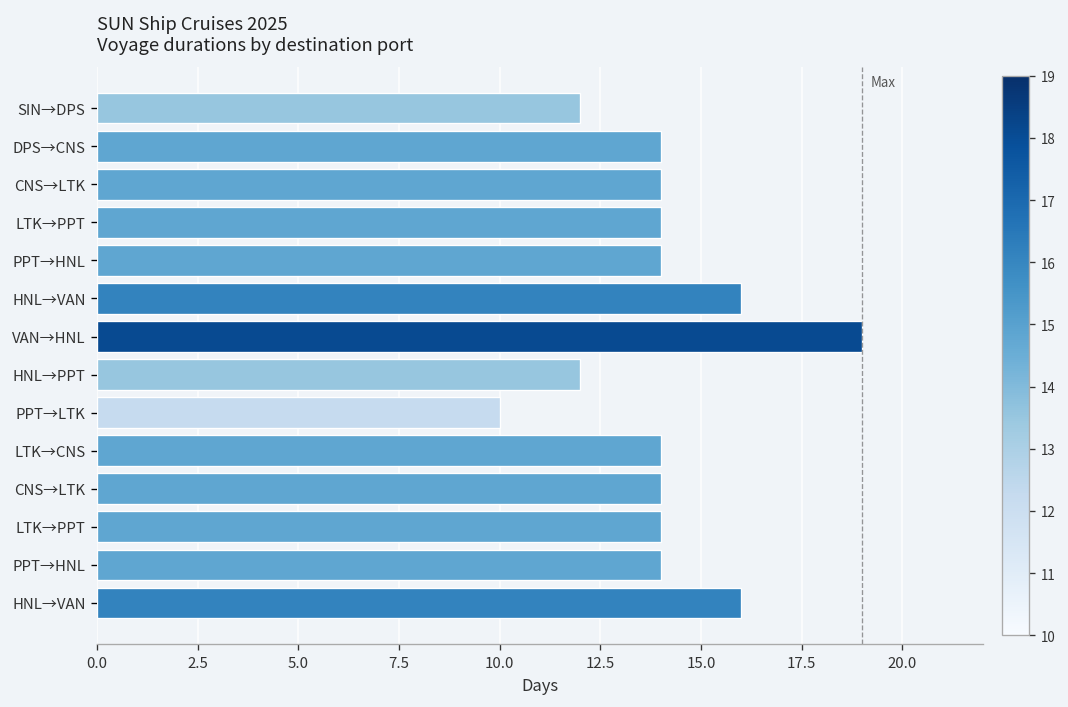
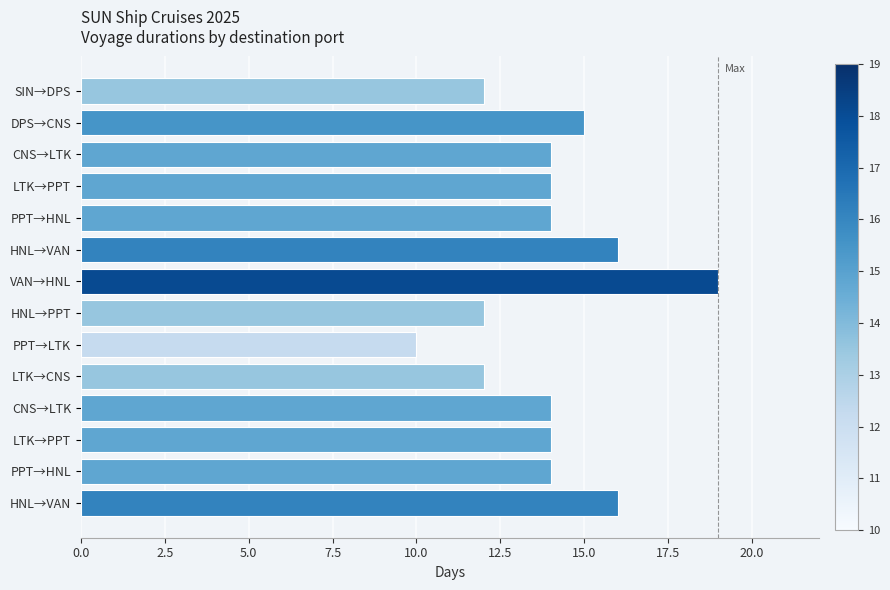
  {
    "SIN→DPS": 12,
-   "DPS→CNS": 14,
+   "DPS→CNS": 15,
    "VAN→HNL": 19,
    "HNL→PPT": 12,
    "PPT→LTK": 10,
-   "LTK→CNS": 14
+   "LTK→CNS": 12
  }
